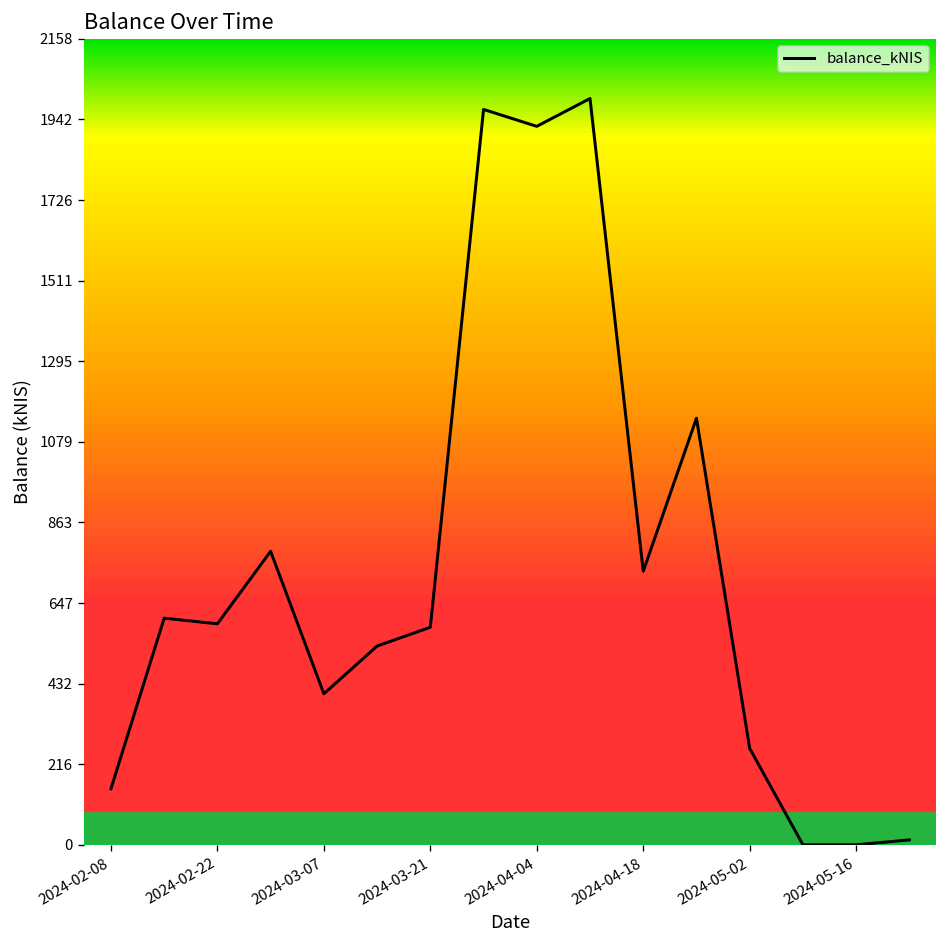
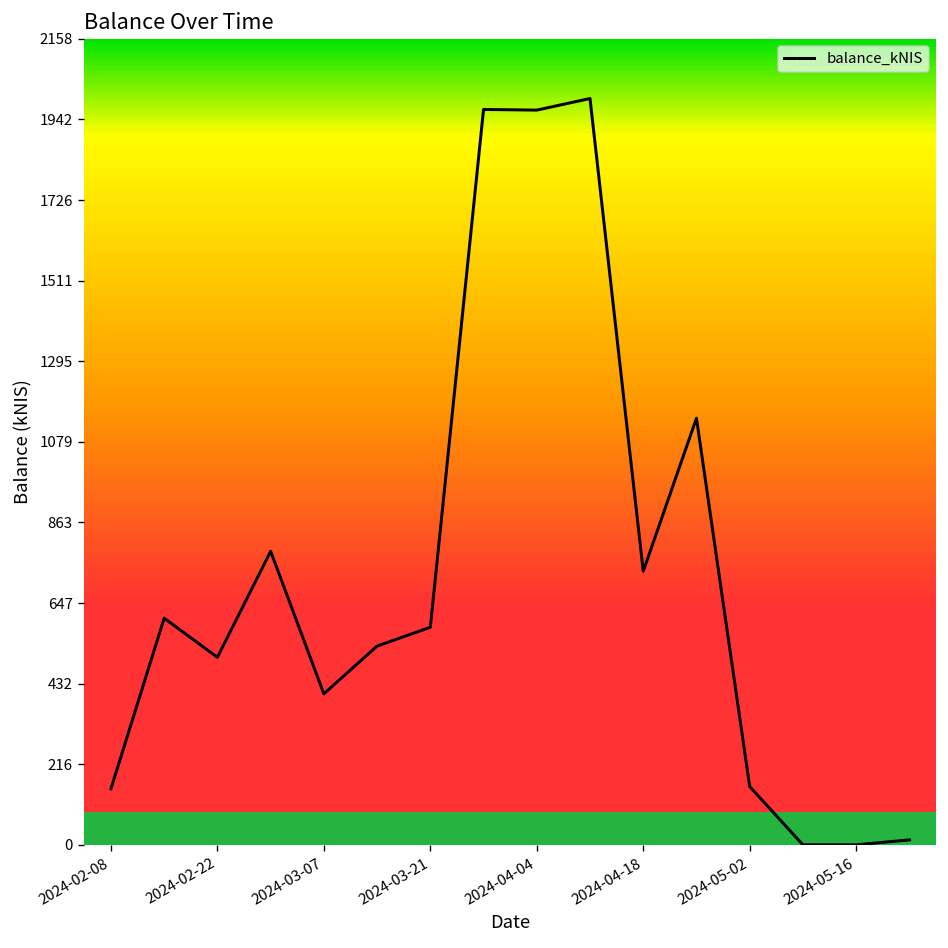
  {
    "2024-02-08": 150,
-   "2024-02-22": 590,
+   "2024-02-22": 500,
    "2024-03-07": 400,
    "2024-03-21": 580,
-   "2024-04-04": 1920,
+   "2024-04-04": 1970,
    "2024-04-18": 730,
-   "2024-05-02": 260
+   "2024-05-02": 160
  }
